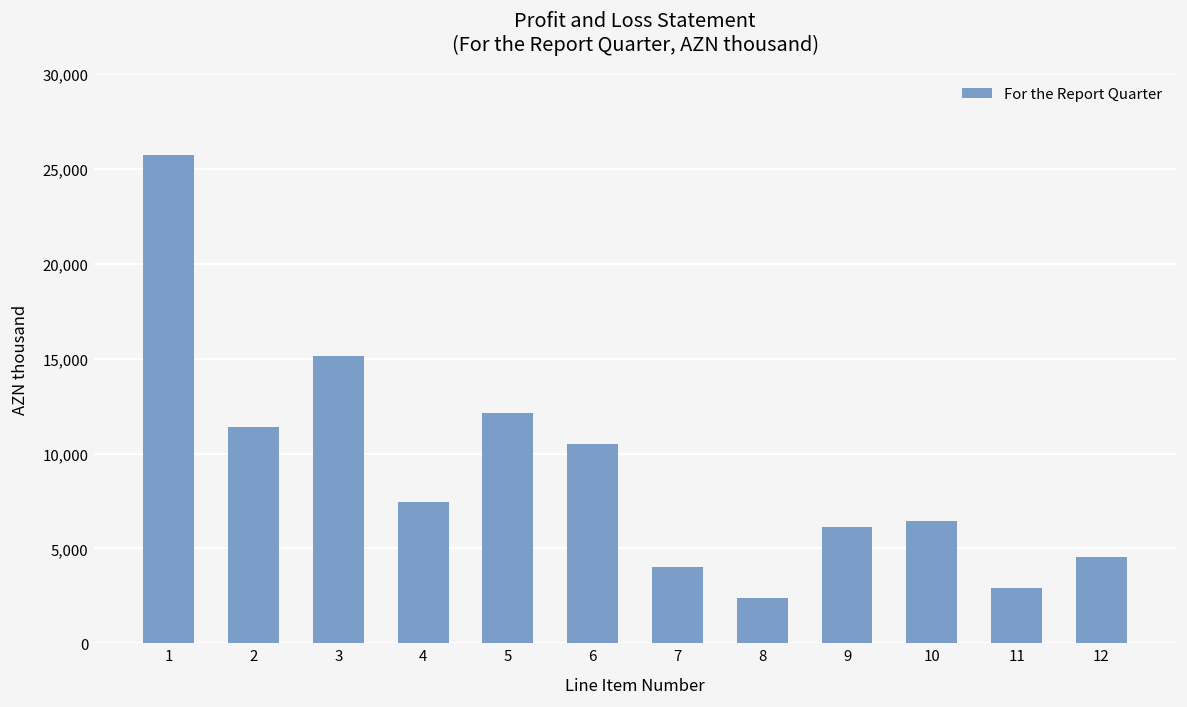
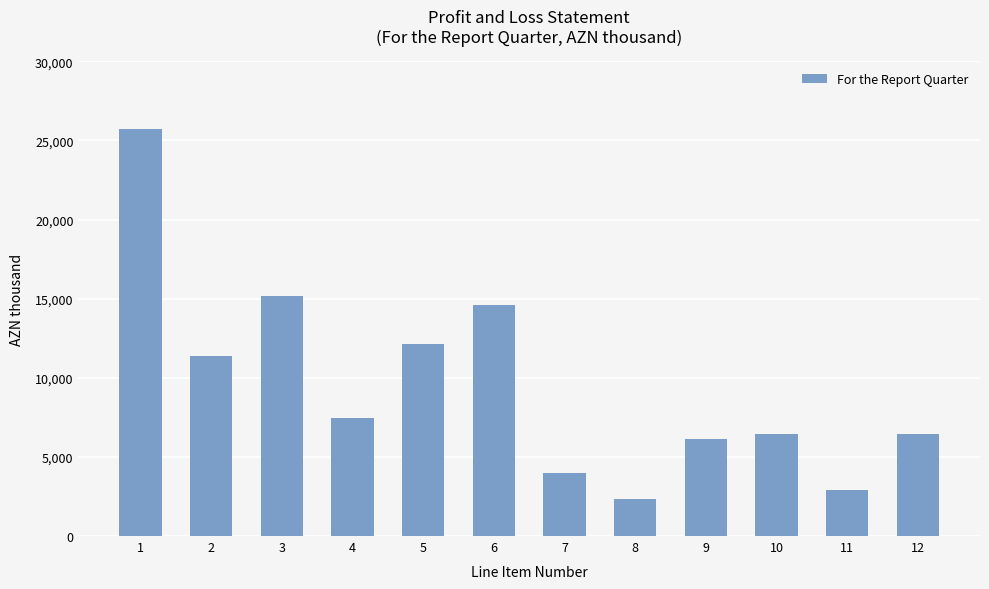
  {
    "1": "25,700",
    "2": "11,400",
    "3": "15,200",
    "4": "7,500",
    "5": "12,200",
-   "6": "10,500",
+   "6": "14,600",
    "7": "4,000",
    "8": "2,400",
    "9": "6,100",
    "10": "6,500",
    "11": "2,900",
-   "12": "4,500"
+   "12": "6,500"
  }
